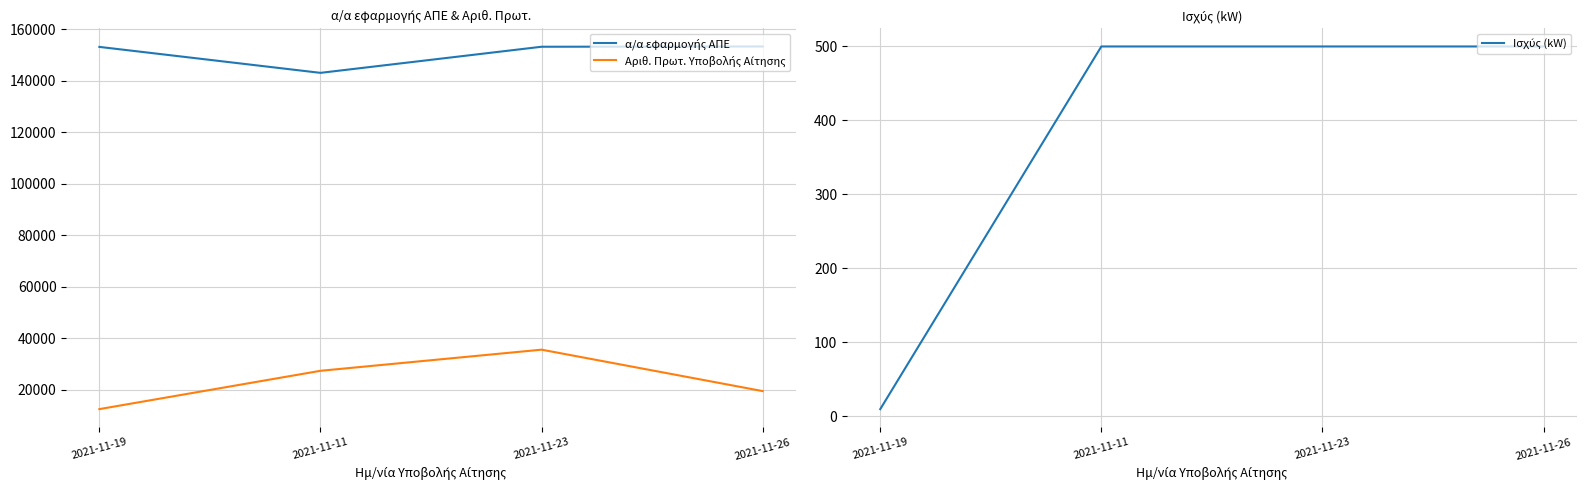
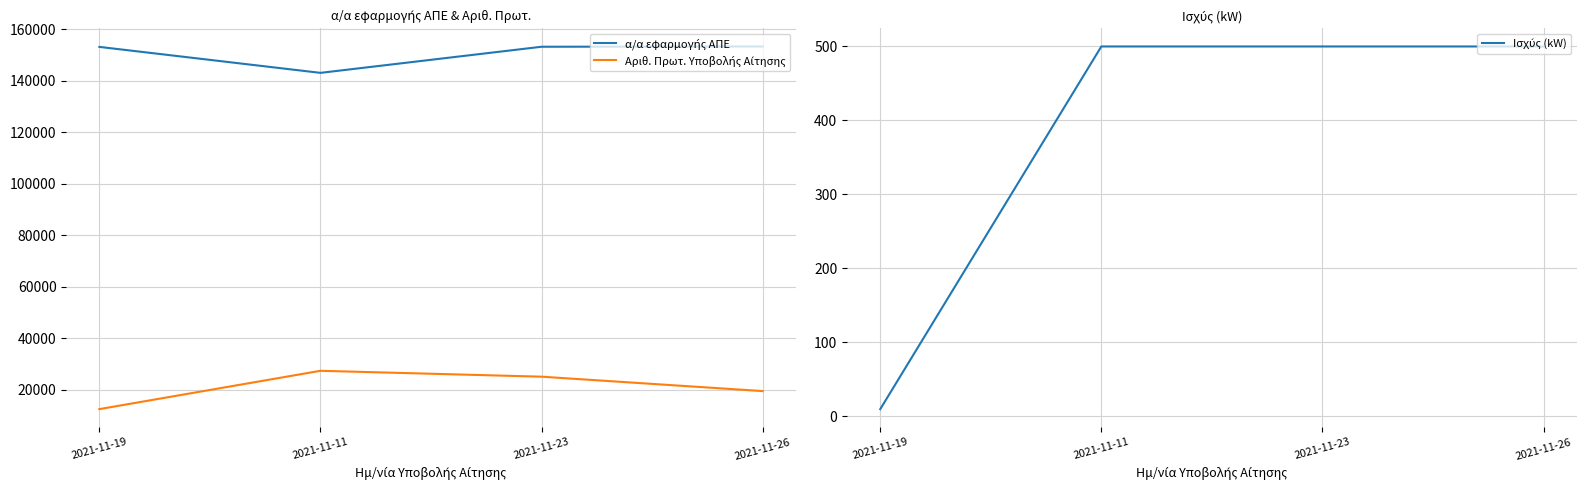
  {
    "α/α εφαρμογής ΑΠΕ & Αριθ. Πρωτ.": {
      "α/α εφαρμογής ΑΠΕ": {
        "2021-11-19": 153000,
        "2021-11-11": 143000,
        "2021-11-23": 153000
      },
      "Αριθ. Πρωτ. Υποβολής Αίτησης": {
        "2021-11-19": 13000,
        "2021-11-11": 27000,
-       "2021-11-23": 36000,
+       "2021-11-23": 25000,
        "2021-11-26": 20000
      }
    },
    "Ισχύς (kW)": {
      "2021-11-19": 10,
      "2021-11-11": 500,
      "2021-11-23": 500
    }
  }
